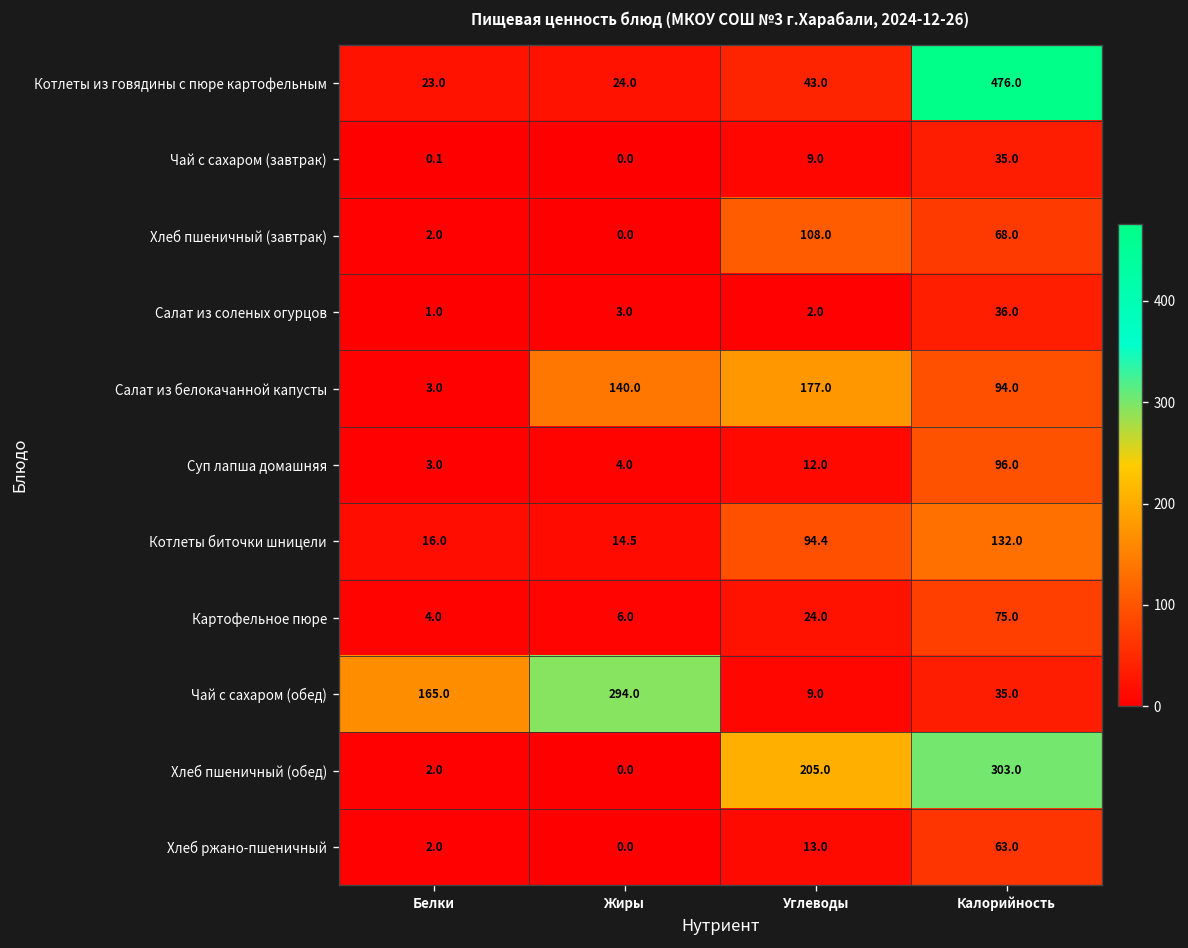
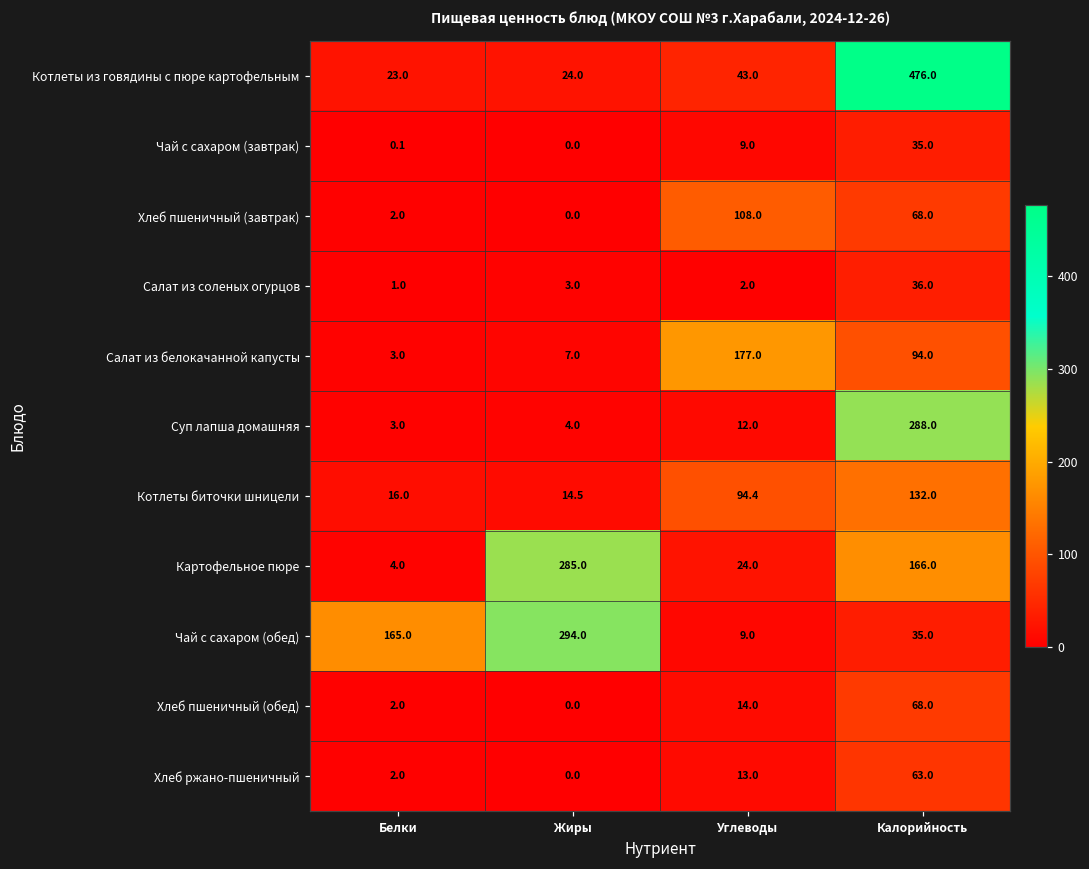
  {
    "Котлеты из говядины с пюре картофельным": {
      "Белки": 23.0,
      "Жиры": 24.0,
      "Углеводы": 43.0,
      "Калорийность": 476.0
    },
    "Чай с сахаром (завтрак)": {
      "Белки": 0.1,
      "Жиры": 0.0,
      "Углеводы": 9.0,
      "Калорийность": 35.0
    },
    "Хлеб пшеничный (завтрак)": {
      "Белки": 2.0,
      "Жиры": 0.0,
      "Углеводы": 108.0,
      "Калорийность": 68.0
    },
    "Салат из соленых огурцов": {
      "Белки": 1.0,
      "Жиры": 3.0,
      "Углеводы": 2.0,
      "Калорийность": 36.0
    },
    "Салат из белокачанной капусты": {
      "Белки": 3.0,
-     "Жиры": 140.0,
+     "Жиры": 7.0,
      "Углеводы": 177.0,
      "Калорийность": 94.0
    },
    "Суп лапша домашняя": {
      "Белки": 3.0,
      "Жиры": 4.0,
      "Углеводы": 12.0,
-     "Калорийность": 96.0
+     "Калорийность": 288.0
    },
    "Котлеты биточки шницели": {
      "Белки": 16.0,
      "Жиры": 14.5,
      "Углеводы": 94.4,
      "Калорийность": 132.0
    },
    "Картофельное пюре": {
      "Белки": 4.0,
-     "Жиры": 6.0,
+     "Жиры": 285.0,
      "Углеводы": 24.0,
-     "Калорийность": 75.0
+     "Калорийность": 166.0
    },
    "Чай с сахаром (обед)": {
      "Белки": 165.0,
      "Жиры": 294.0,
      "Углеводы": 9.0,
      "Калорийность": 35.0
    },
    "Хлеб пшеничный (обед)": {
      "Белки": 2.0,
      "Жиры": 0.0,
-     "Углеводы": 205.0,
-     "Калорийность": 303.0
+     "Углеводы": 14.0,
+     "Калорийность": 68.0
    },
    "Хлеб ржано-пшеничный": {
      "Белки": 2.0,
      "Жиры": 0.0,
      "Углеводы": 13.0,
      "Калорийность": 63.0
    }
  }
